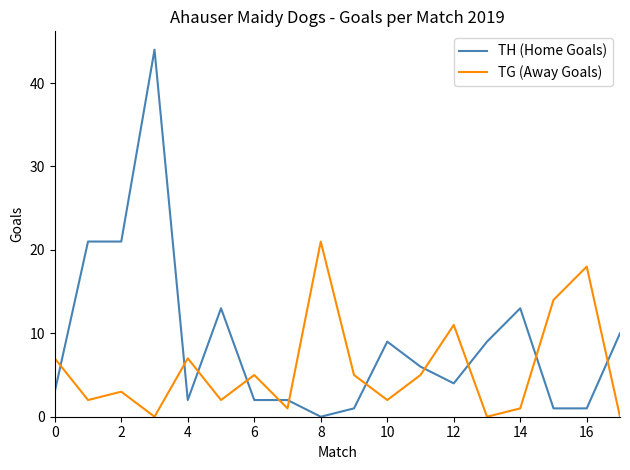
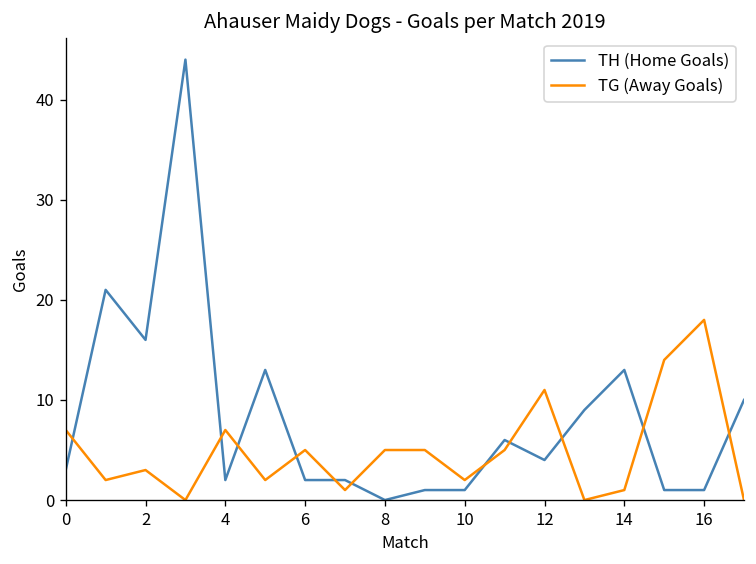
  {
    "TH (Home Goals)": {
      "0": 3,
-     "2": 21,
+     "2": 16,
      "4": 2,
      "6": 2,
      "8": 0,
-     "10": 9,
+     "10": 1,
      "12": 4,
      "14": 13,
      "16": 1
    },
    "TG (Away Goals)": {
      "0": 7,
      "2": 3,
      "4": 7,
      "6": 5,
-     "8": 21,
+     "8": 5,
      "10": 2,
      "12": 11,
      "14": 1,
      "16": 18
    }
  }
